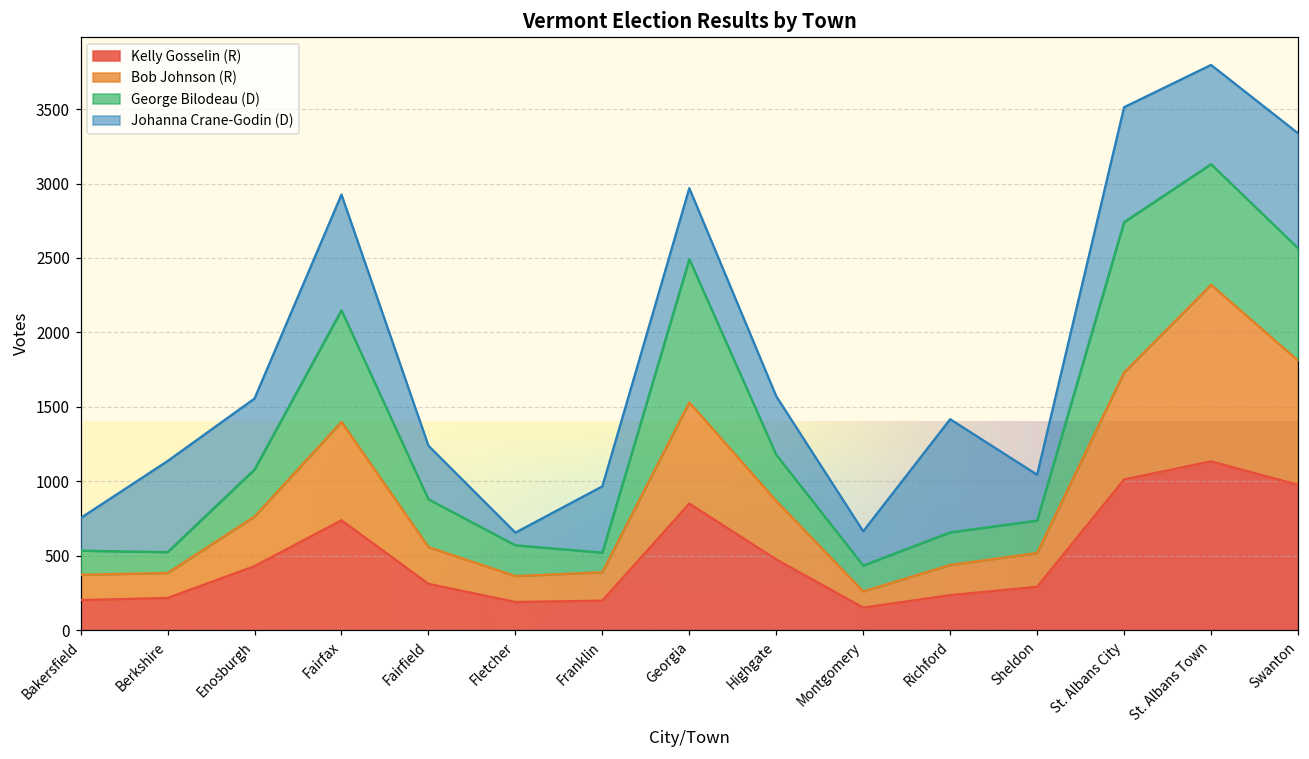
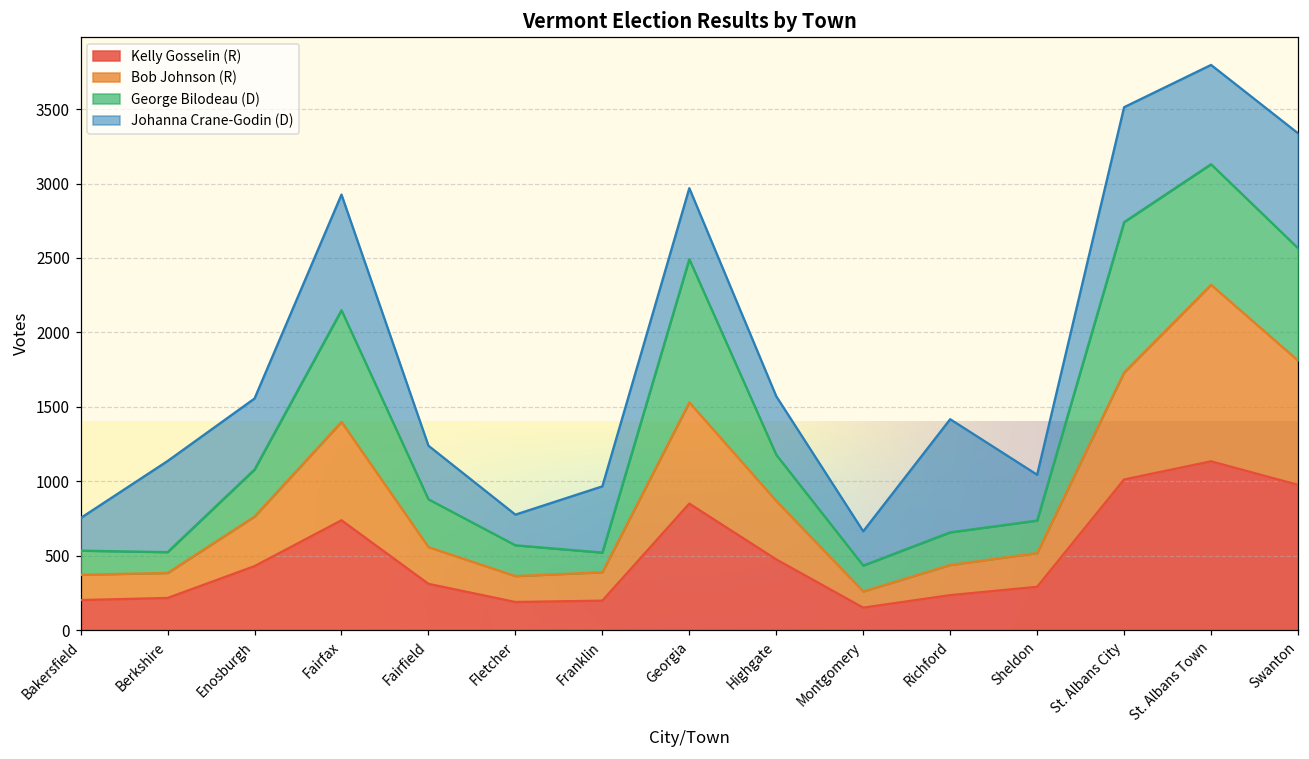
  {
    "George Bilodeau (D)": {
      "Bakersfield": 160,
      "Berkshire": 140,
      "Enosburgh": 320,
      "Fairfax": 750,
      "Fairfield": 320,
      "Fletcher": 210,
      "Franklin": 130,
      "Georgia": 960,
      "Highgate": 310,
      "Montgomery": 170,
      "Richford": 220,
      "Sheldon": 220,
      "St. Albans City": 1010,
      "St. Albans Town": 810,
      "Swanton": 760
    },
    "Johanna Crane-Godin (D)": {
      "Bakersfield": 220,
      "Berkshire": 610,
      "Enosburgh": 480,
      "Fairfax": 780,
      "Fairfield": 360,
-     "Fletcher": 90,
+     "Fletcher": 210,
      "Franklin": 450,
      "Georgia": 480,
      "Highgate": 390,
      "Montgomery": 230,
      "Richford": 760,
      "Sheldon": 310,
      "St. Albans City": 770,
      "St. Albans Town": 670,
      "Swanton": 770
    }
  }
